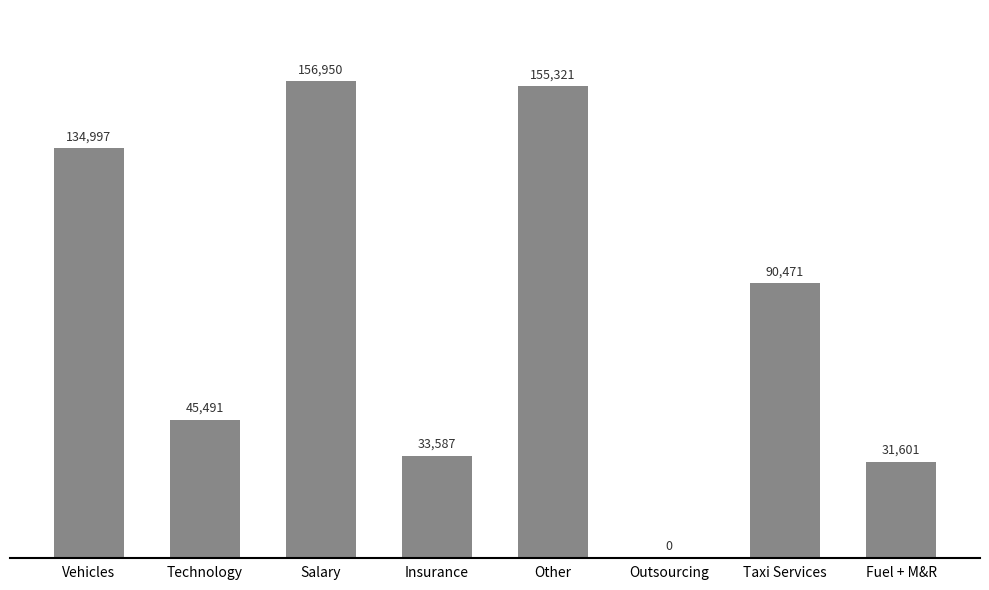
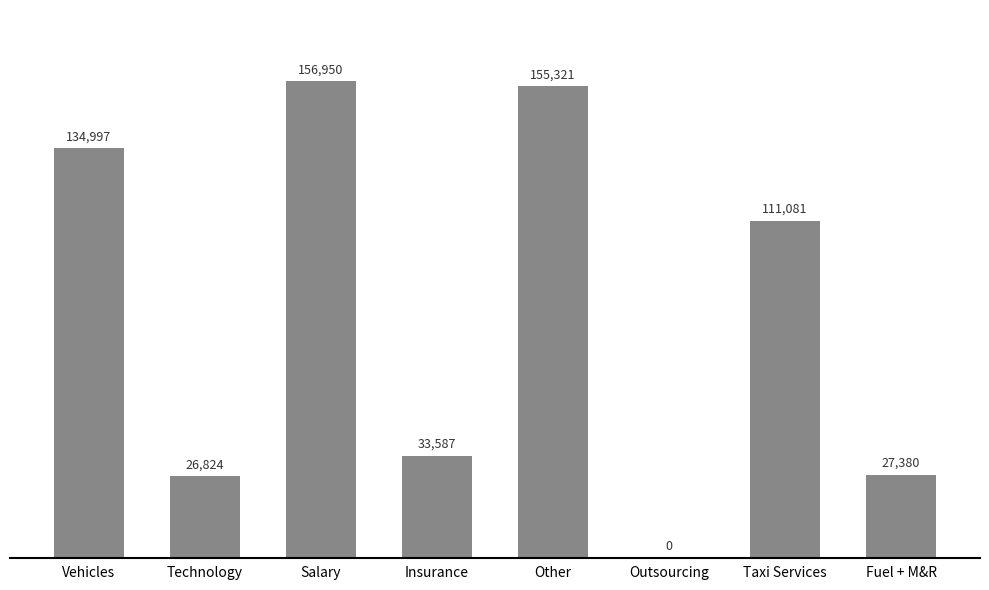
  {
    "Vehicles": "134,997",
-   "Technology": "45,491",
+   "Technology": "26,824",
    "Salary": "156,950",
    "Insurance": "33,587",
    "Other": "155,321",
    "Outsourcing": "0",
-   "Taxi Services": "90,471",
-   "Fuel + M&R": "31,601"
+   "Taxi Services": "111,081",
+   "Fuel + M&R": "27,380"
  }
